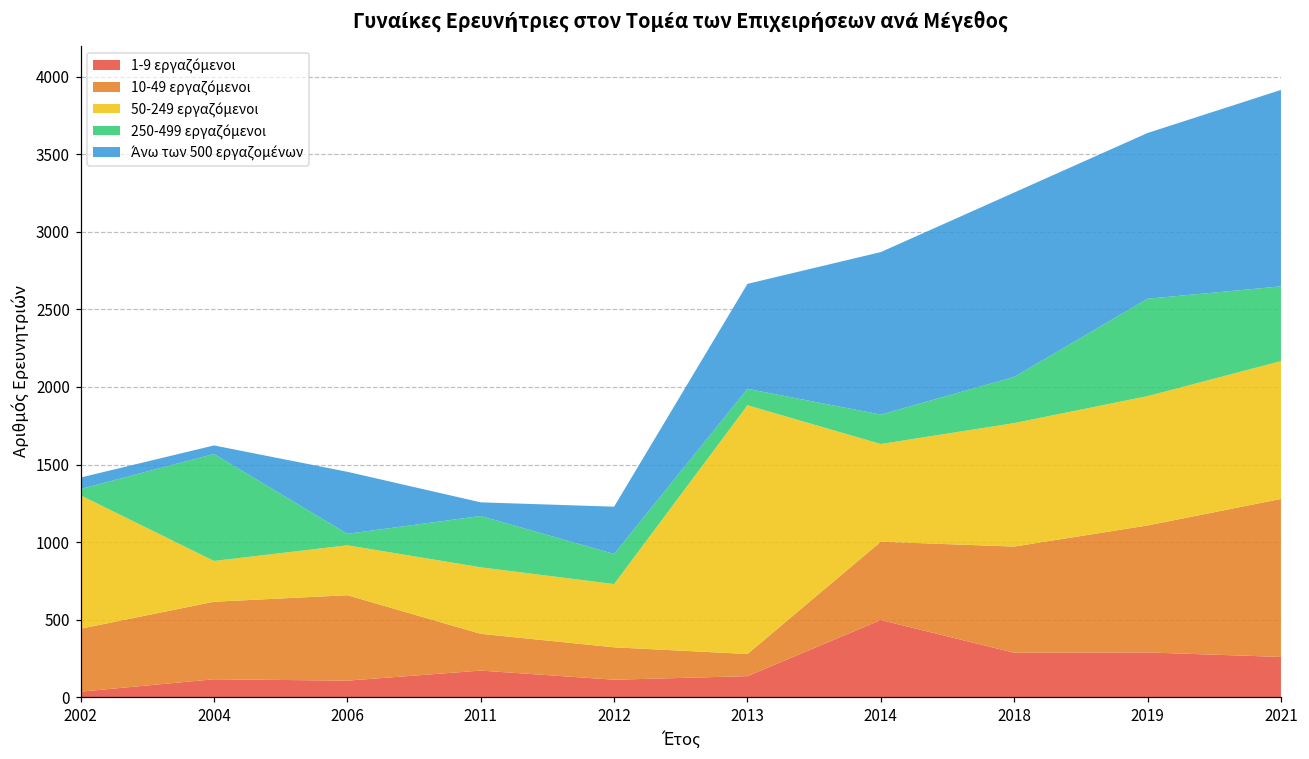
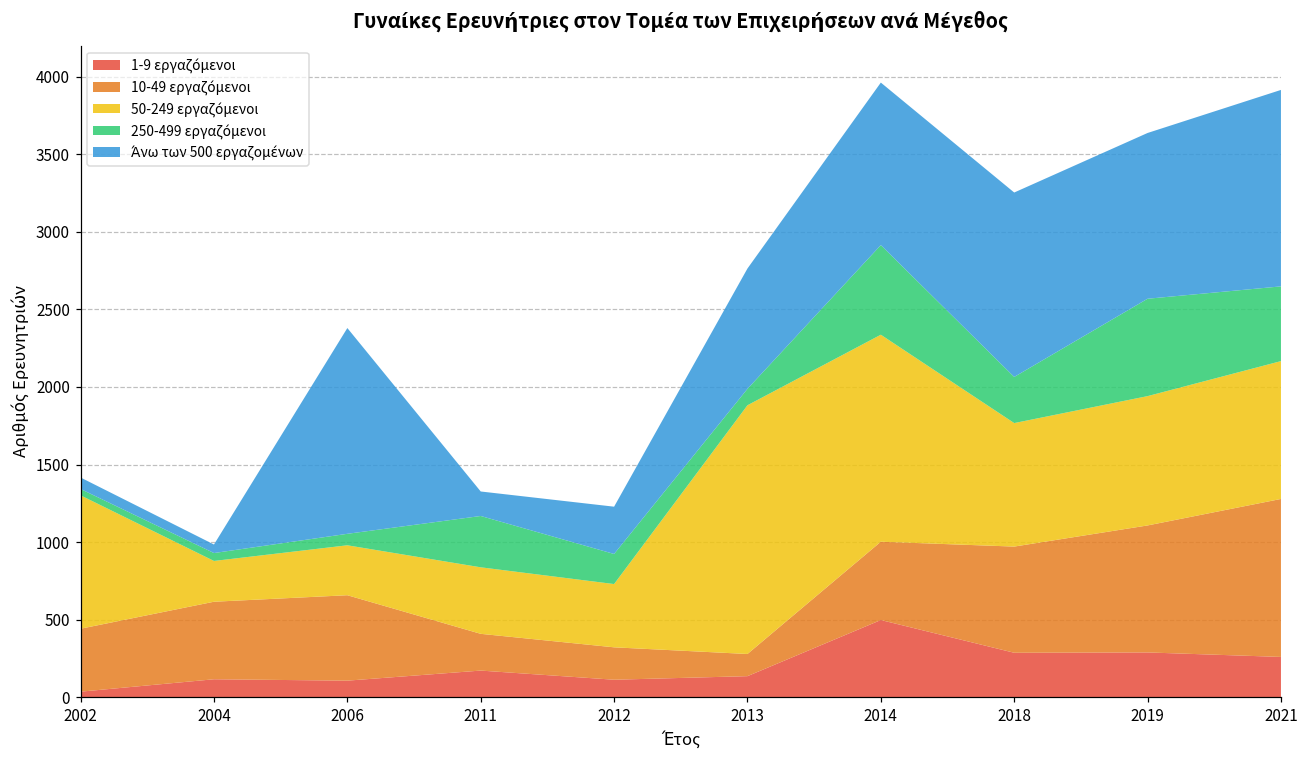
  {
    "50-249 εργαζόμενοι": {
      "2002": 860,
      "2004": 260,
      "2006": 320,
      "2011": 430,
      "2012": 410,
      "2013": 1600,
-     "2014": 630,
+     "2014": 1340,
      "2018": 800,
      "2019": 830,
      "2021": 890
    },
    "250-499 εργαζόμενοι": {
      "2002": 40,
-     "2004": 690,
+     "2004": 50,
      "2006": 70,
      "2011": 330,
      "2012": 190,
      "2013": 110,
-     "2014": 190,
+     "2014": 580,
      "2018": 300,
      "2019": 630,
      "2021": 480
    },
    "Άνω των 500 εργαζομένων": {
      "2002": 70,
      "2004": 60,
-     "2006": 400,
-     "2011": 90,
+     "2006": 1330,
+     "2011": 160,
      "2012": 310,
-     "2013": 680,
+     "2013": 780,
      "2014": 1050,
      "2018": 1190,
      "2019": 1070,
      "2021": 1270
    }
  }
